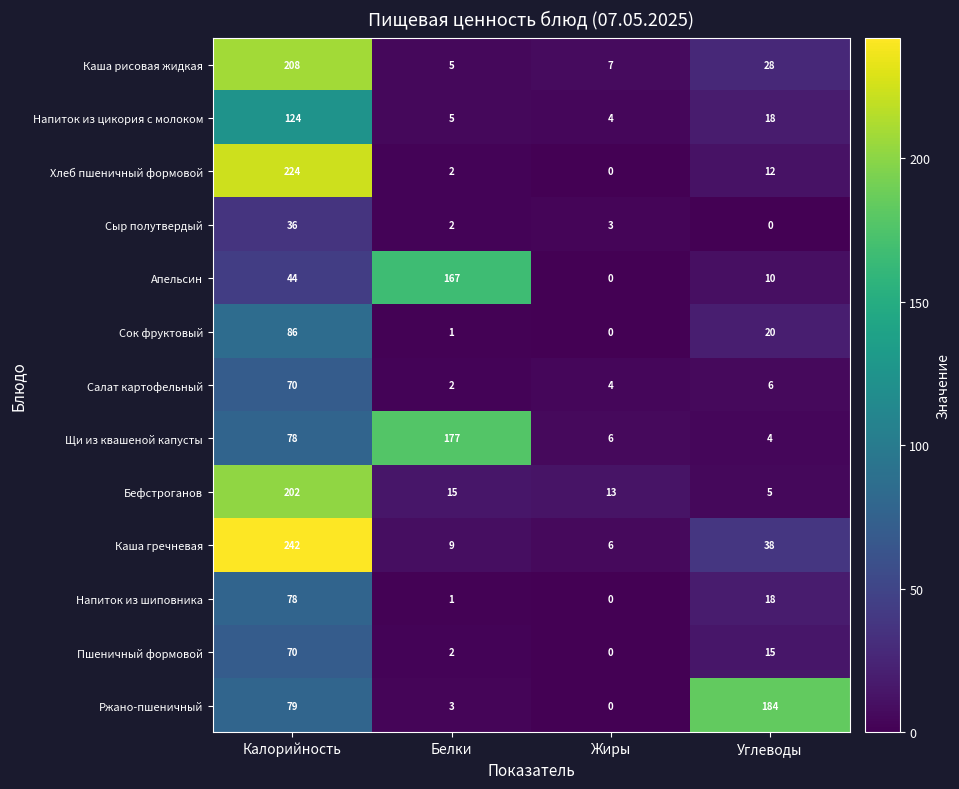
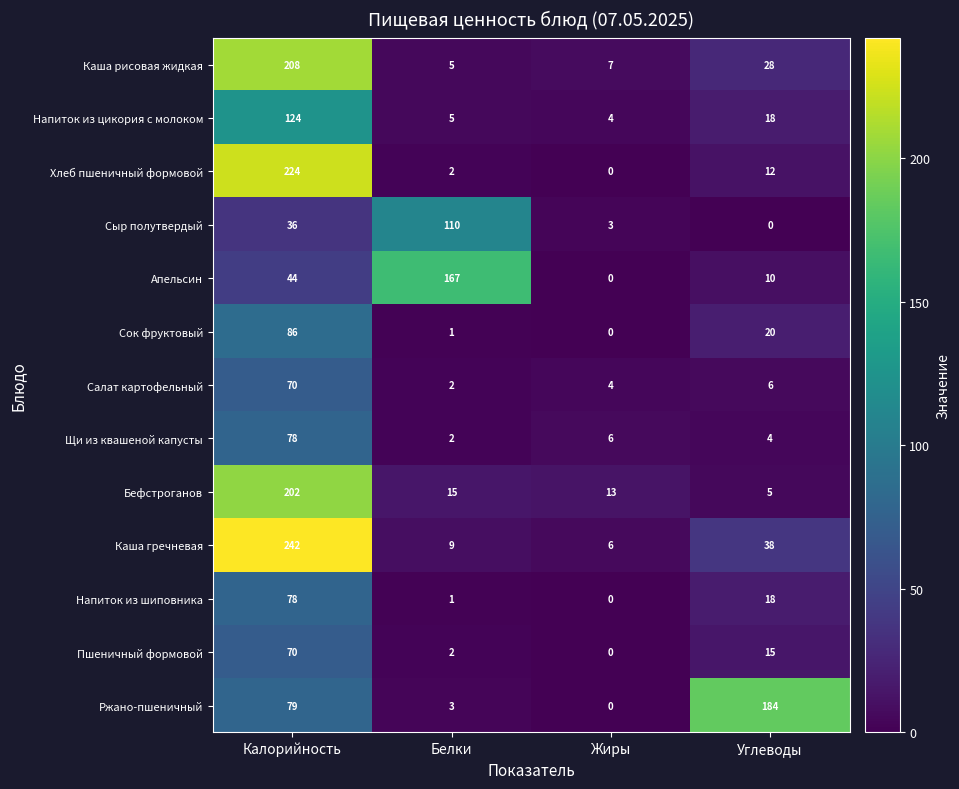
  {
    "Каша рисовая жидкая": {
      "Калорийность": 208,
      "Белки": 5,
      "Жиры": 7,
      "Углеводы": 28
    },
    "Напиток из цикория с молоком": {
      "Калорийность": 124,
      "Белки": 5,
      "Жиры": 4,
      "Углеводы": 18
    },
    "Хлеб пшеничный формовой": {
      "Калорийность": 224,
      "Белки": 2,
      "Жиры": 0,
      "Углеводы": 12
    },
    "Сыр полутвердый": {
      "Калорийность": 36,
-     "Белки": 2,
+     "Белки": 110,
      "Жиры": 3,
      "Углеводы": 0
    },
    "Апельсин": {
      "Калорийность": 44,
      "Белки": 167,
      "Жиры": 0,
      "Углеводы": 10
    },
    "Сок фруктовый": {
      "Калорийность": 86,
      "Белки": 1,
      "Жиры": 0,
      "Углеводы": 20
    },
    "Салат картофельный": {
      "Калорийность": 70,
      "Белки": 2,
      "Жиры": 4,
      "Углеводы": 6
    },
    "Щи из квашеной капусты": {
      "Калорийность": 78,
-     "Белки": 177,
+     "Белки": 2,
      "Жиры": 6,
      "Углеводы": 4
    },
    "Бефстроганов": {
      "Калорийность": 202,
      "Белки": 15,
      "Жиры": 13,
      "Углеводы": 5
    },
    "Каша гречневая": {
      "Калорийность": 242,
      "Белки": 9,
      "Жиры": 6,
      "Углеводы": 38
    },
    "Напиток из шиповника": {
      "Калорийность": 78,
      "Белки": 1,
      "Жиры": 0,
      "Углеводы": 18
    },
    "Пшеничный формовой": {
      "Калорийность": 70,
      "Белки": 2,
      "Жиры": 0,
      "Углеводы": 15
    },
    "Ржано-пшеничный": {
      "Калорийность": 79,
      "Белки": 3,
      "Жиры": 0,
      "Углеводы": 184
    }
  }
